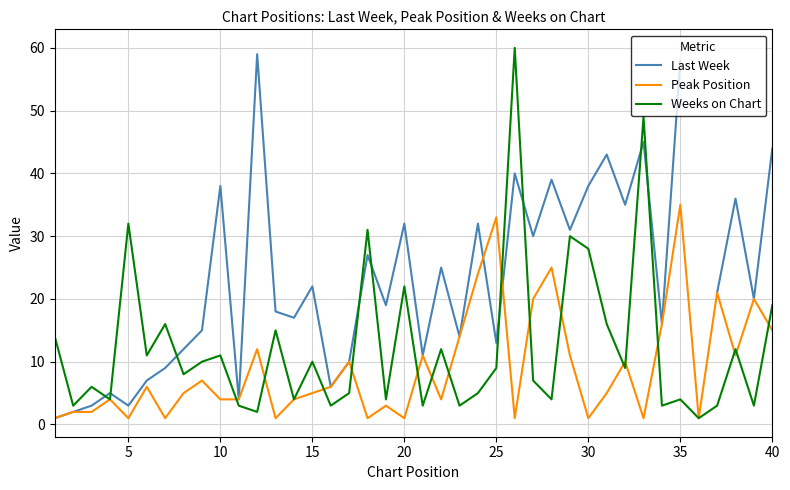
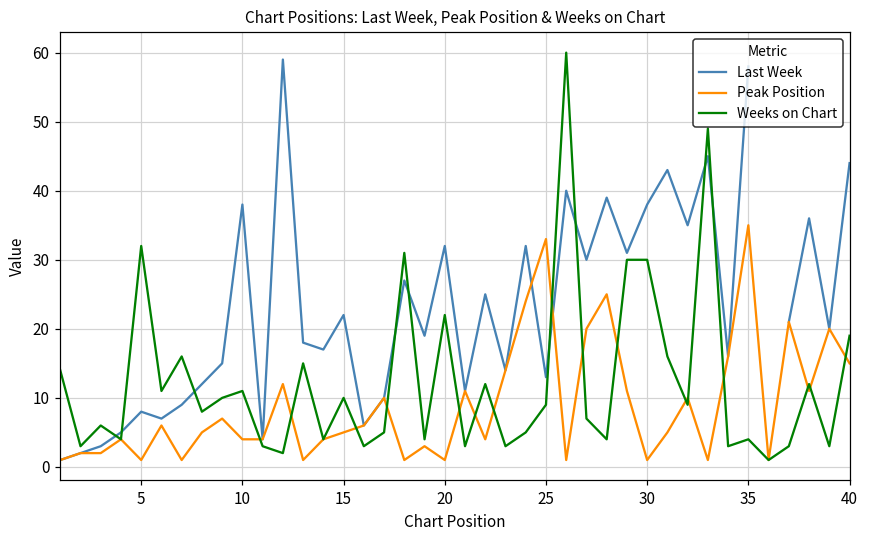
  {
    "Last Week": {
-     "5": 3,
+     "5": 8,
      "10": 38,
      "15": 22,
      "20": 32,
      "25": 13,
      "30": 38,
      "40": 44
    },
    "Peak Position": {
      "5": 1,
      "10": 4,
      "15": 5,
      "20": 1,
      "25": 33,
      "30": 1,
      "35": 35,
      "40": 15
    },
    "Weeks on Chart": {
      "5": 32,
      "10": 11,
      "15": 10,
      "20": 22,
      "25": 9,
-     "30": 28,
+     "30": 30,
      "35": 4,
      "40": 19
    }
  }
